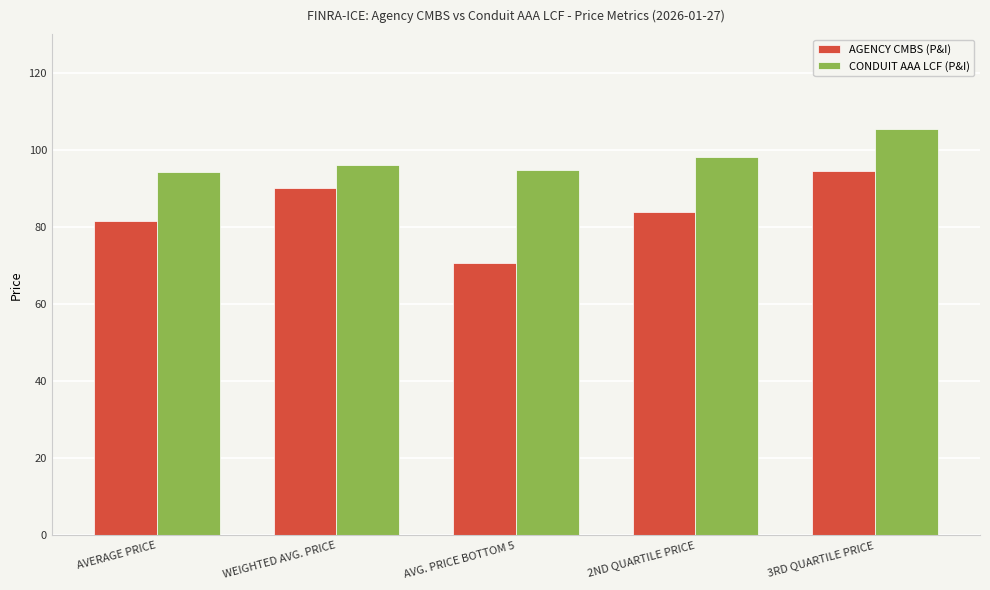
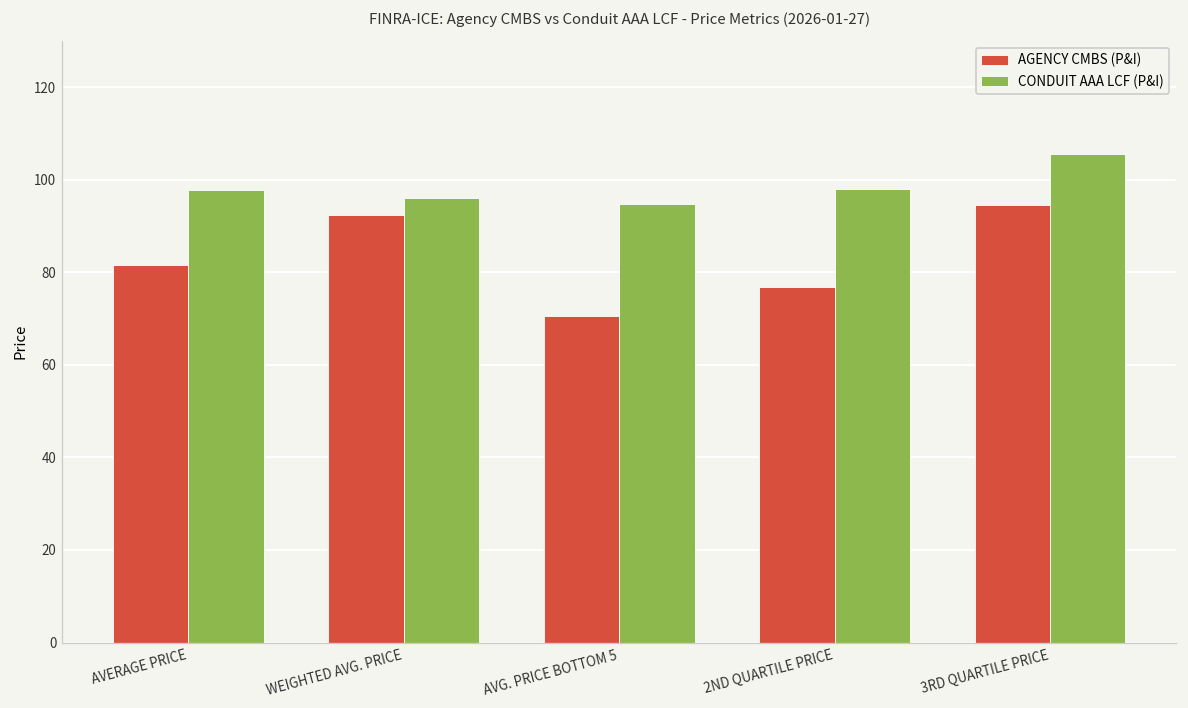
  {
    "AGENCY CMBS (P&I)": {
      "AVERAGE PRICE": 82,
-     "WEIGHTED AVG. PRICE": 90,
+     "WEIGHTED AVG. PRICE": 93,
      "AVG. PRICE BOTTOM 5": 71,
-     "2ND QUARTILE PRICE": 84,
+     "2ND QUARTILE PRICE": 77,
      "3RD QUARTILE PRICE": 95
    },
    "CONDUIT AAA LCF (P&I)": {
-     "AVERAGE PRICE": 94,
+     "AVERAGE PRICE": 98,
      "WEIGHTED AVG. PRICE": 96,
      "AVG. PRICE BOTTOM 5": 95,
      "2ND QUARTILE PRICE": 98,
      "3RD QUARTILE PRICE": 106
    }
  }
